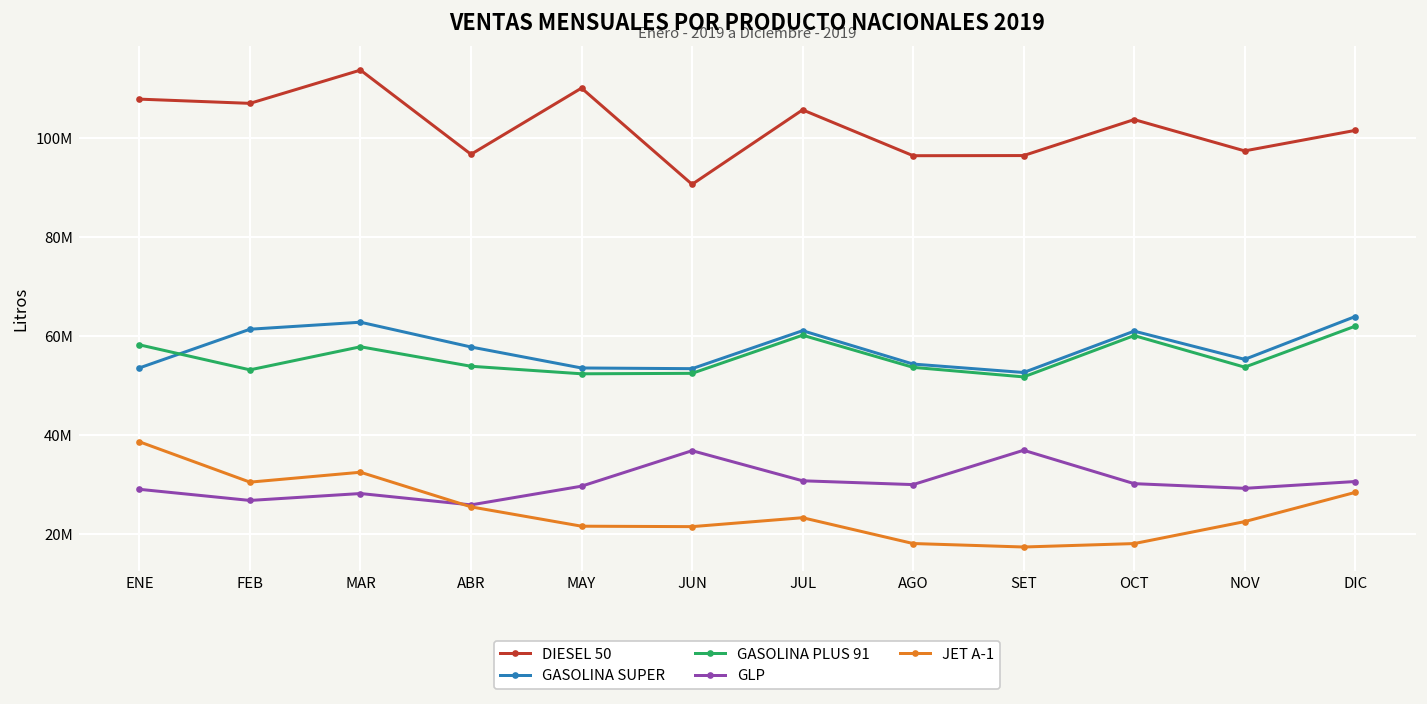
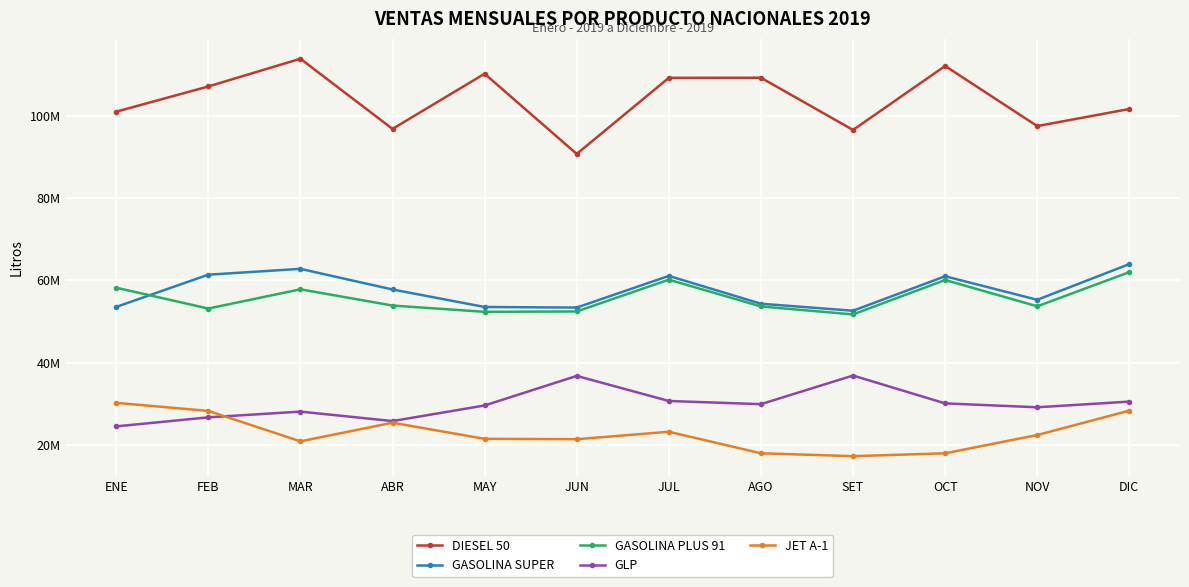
  {
    "DIESEL 50": {
-     "ENE": 108000000,
+     "ENE": 101000000,
      "FEB": 107000000,
      "MAR": 114000000,
      "ABR": 97000000,
      "MAY": 110000000,
      "JUN": 91000000,
-     "JUL": 106000000,
-     "AGO": 96000000,
+     "JUL": 109000000,
+     "AGO": 109000000,
      "SET": 96000000,
-     "OCT": 104000000,
+     "OCT": 112000000,
      "NOV": 97000000,
      "DIC": 102000000
    },
    "GASOLINA SUPER": {
      "ENE": 54000000,
      "FEB": 61000000,
      "MAR": 63000000,
      "ABR": 58000000,
      "MAY": 54000000,
      "JUN": 53000000,
      "JUL": 61000000,
      "AGO": 54000000,
      "SET": 53000000,
      "OCT": 61000000,
      "NOV": 55000000,
      "DIC": 64000000
    },
    "GASOLINA PLUS 91": {
      "ENE": 58000000,
      "FEB": 53000000,
      "MAR": 58000000,
      "ABR": 54000000,
      "MAY": 52000000,
      "JUN": 52000000,
      "JUL": 60000000,
      "AGO": 54000000,
      "SET": 52000000,
      "OCT": 60000000,
      "NOV": 54000000,
      "DIC": 62000000
    },
    "GLP": {
-     "ENE": 29000000,
+     "ENE": 25000000,
      "FEB": 27000000,
      "MAR": 28000000,
      "MAY": 30000000,
      "JUN": 37000000,
      "JUL": 31000000,
      "AGO": 30000000,
      "SET": 37000000,
      "OCT": 30000000,
      "NOV": 29000000,
      "DIC": 31000000
    },
    "JET A-1": {
-     "ENE": 39000000,
-     "FEB": 30000000,
-     "MAR": 32000000,
+     "ENE": 30000000,
+     "FEB": 28000000,
+     "MAR": 21000000,
      "MAY": 22000000,
      "JUN": 21000000,
      "JUL": 23000000,
      "AGO": 18000000,
      "SET": 17000000,
      "OCT": 18000000,
      "NOV": 22000000,
      "DIC": 28000000
    }
  }
